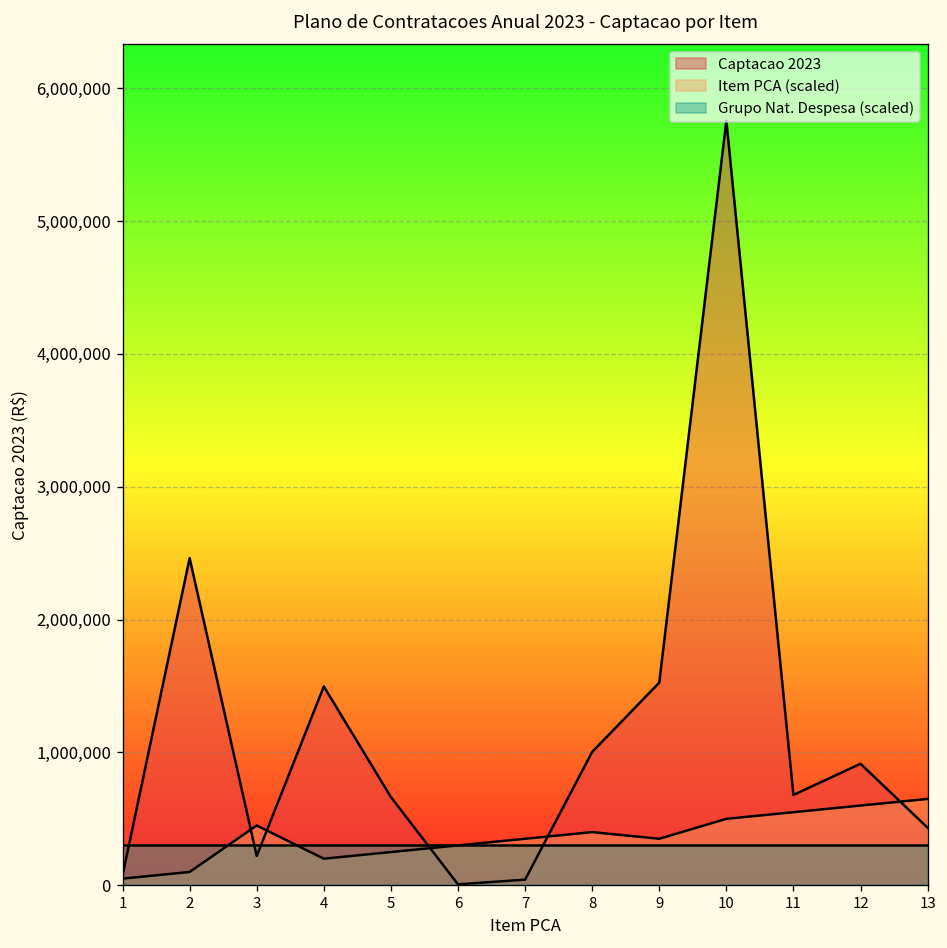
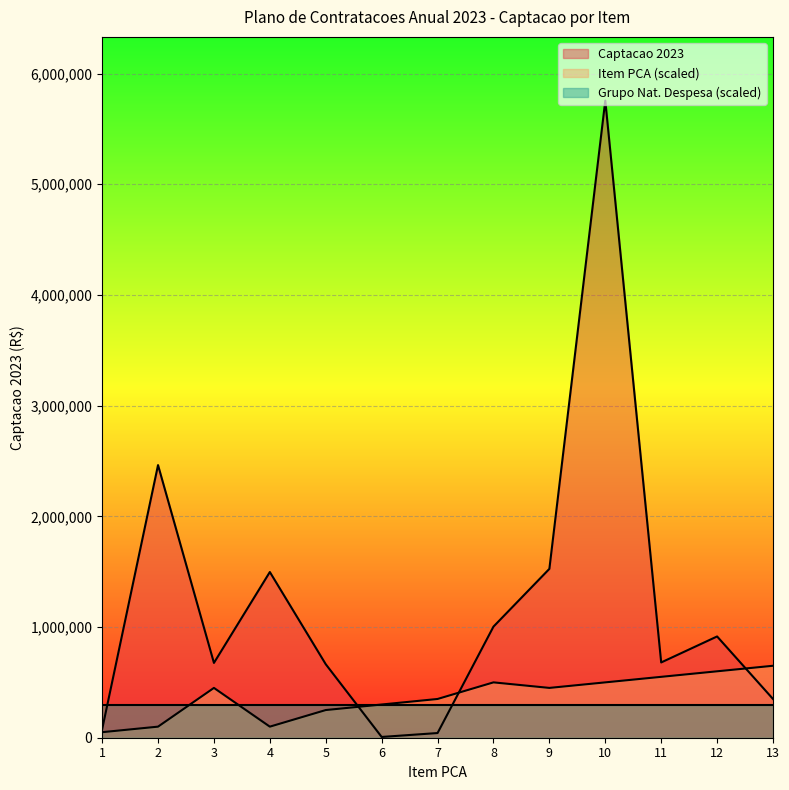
  {
    "Captacao 2023": {
      "1": "80,000",
      "2": "2,460,000",
-     "3": "220,000",
+     "3": "680,000",
      "4": "1,500,000",
      "5": "660,000",
      "6": "10,000",
      "7": "40,000",
      "8": "1,000,000",
      "9": "1,530,000",
      "11": "680,000",
      "12": "910,000",
-     "13": "430,000"
+     "13": "350,000"
    },
    "Item PCA (scaled)": {
      "1": "50,000",
      "2": "100,000",
      "3": "450,000",
-     "4": "200,000",
+     "4": "100,000",
      "5": "250,000",
      "7": "350,000",
-     "8": "400,000",
-     "9": "350,000",
+     "8": "500,000",
+     "9": "450,000",
      "10": "500,000",
      "11": "550,000",
      "12": "600,000",
      "13": "650,000"
    },
    "Grupo Nat. Despesa (scaled)": {
      "1": "300,000",
      "2": "300,000",
      "3": "300,000",
      "4": "300,000",
      "5": "300,000",
      "7": "300,000",
      "8": "300,000",
      "9": "300,000",
      "10": "300,000",
      "11": "300,000",
      "12": "300,000",
      "13": "300,000"
    }
  }
